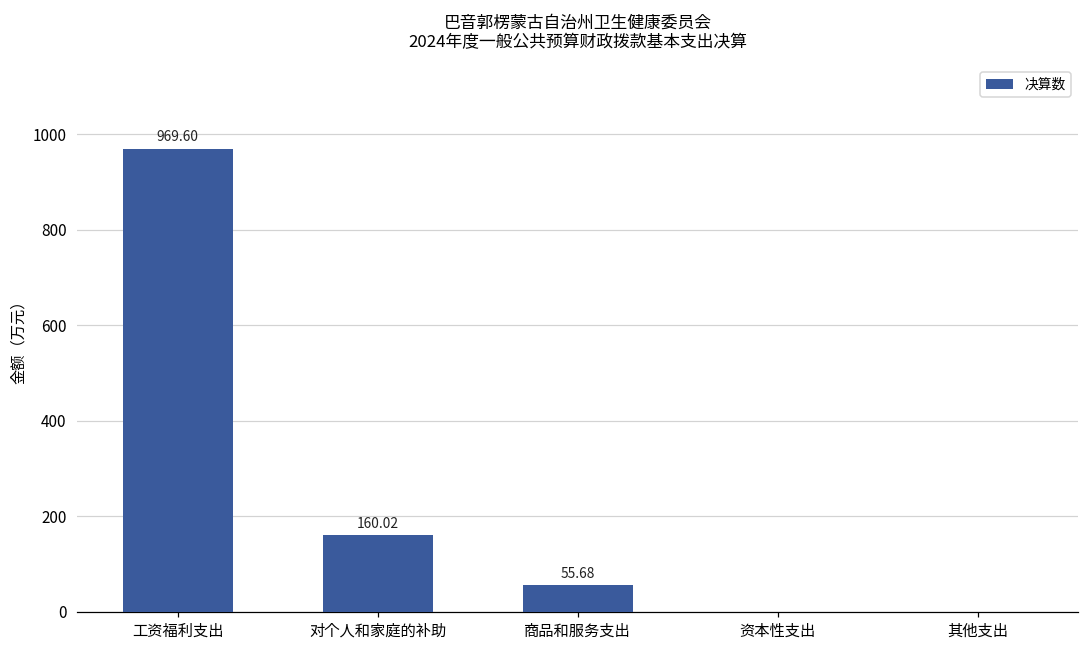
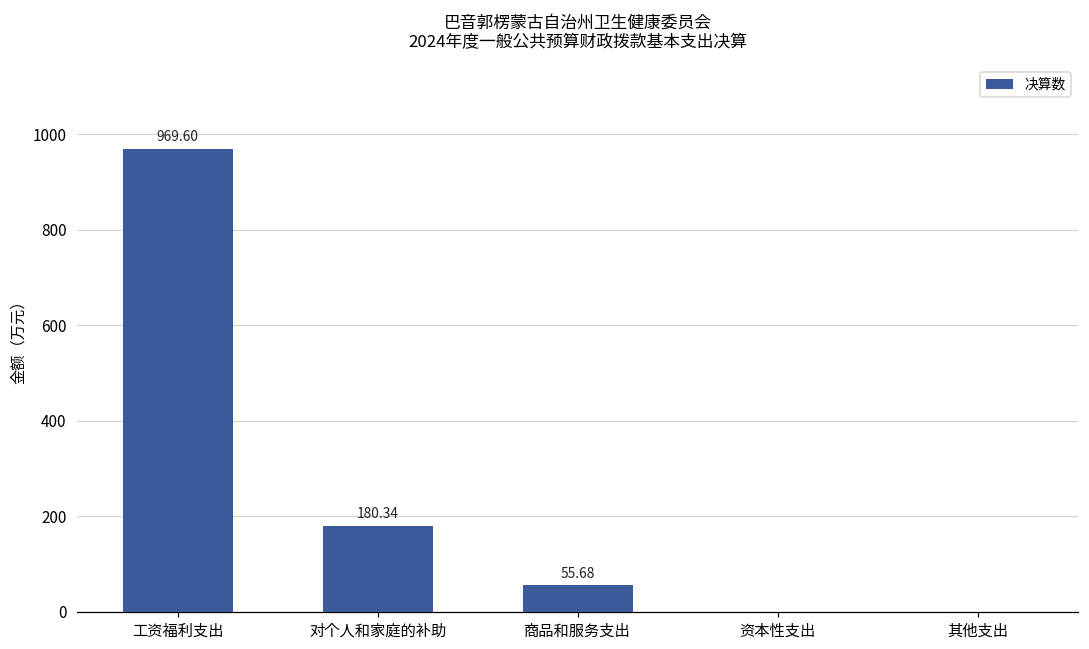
  {
    "工资福利支出": 969.60,
-   "对个人和家庭的补助": 160.02,
+   "对个人和家庭的补助": 180.34,
    "商品和服务支出": 55.68
  }
